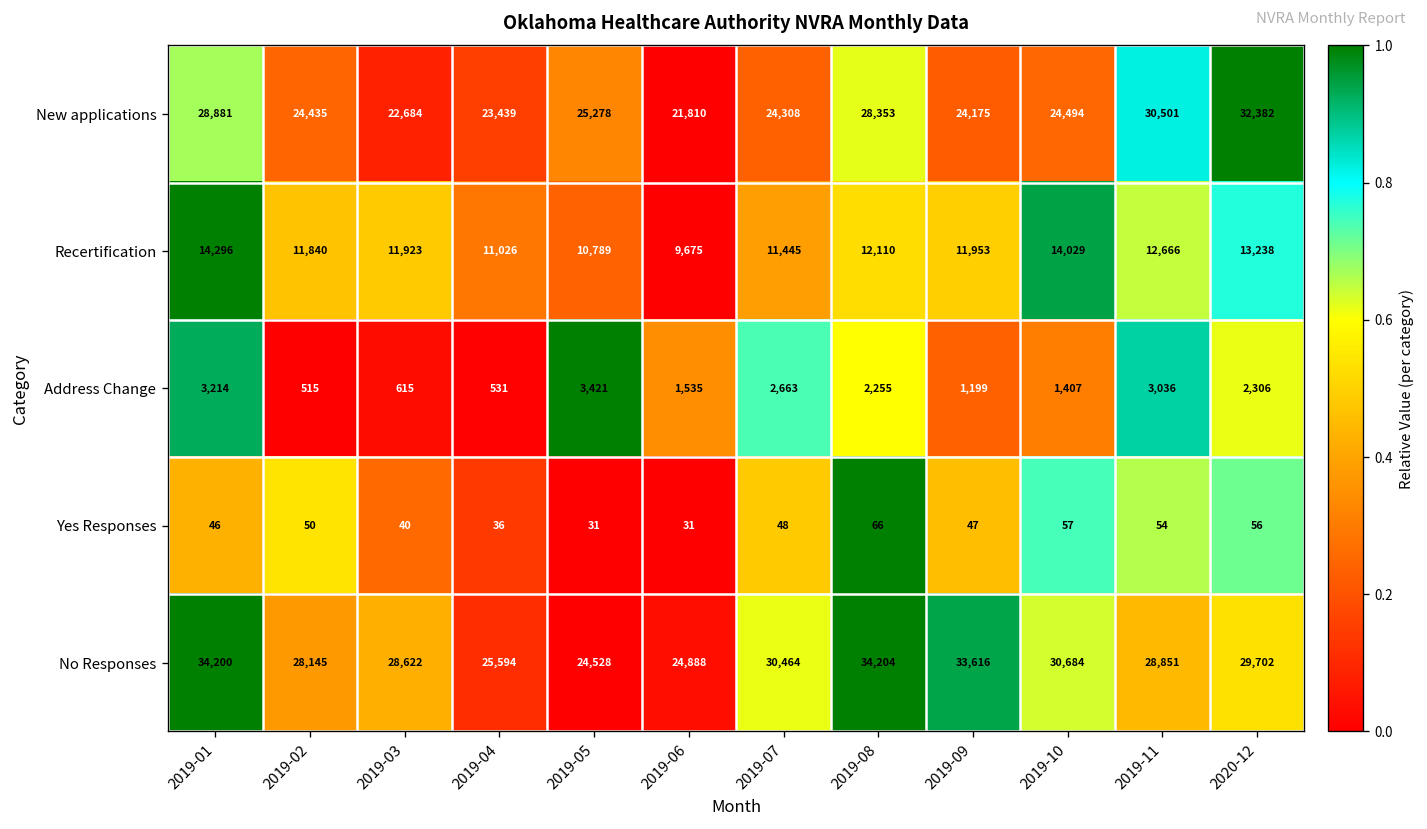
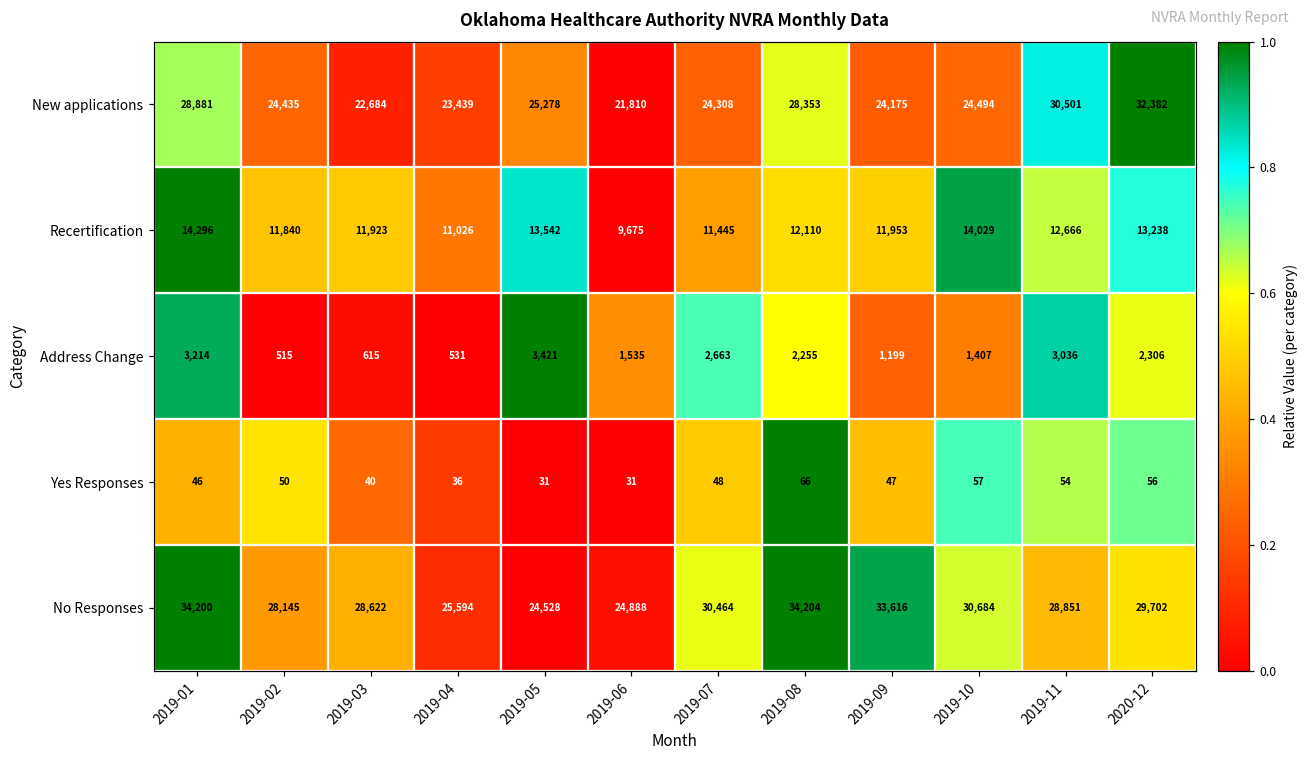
  {
    "New applications": {
      "2019-01": "28,881",
      "2019-02": "24,435",
      "2019-03": "22,684",
      "2019-04": "23,439",
      "2019-05": "25,278",
      "2019-06": "21,810",
      "2019-07": "24,308",
      "2019-08": "28,353",
      "2019-09": "24,175",
      "2019-10": "24,494",
      "2019-11": "30,501",
      "2020-12": "32,382"
    },
    "Recertification": {
      "2019-01": "14,296",
      "2019-02": "11,840",
      "2019-03": "11,923",
      "2019-04": "11,026",
-     "2019-05": "10,789",
+     "2019-05": "13,542",
      "2019-06": "9,675",
      "2019-07": "11,445",
      "2019-08": "12,110",
      "2019-09": "11,953",
      "2019-10": "14,029",
      "2019-11": "12,666",
      "2020-12": "13,238"
    },
    "Address Change": {
      "2019-01": "3,214",
      "2019-02": "515",
      "2019-03": "615",
      "2019-04": "531",
      "2019-05": "3,421",
      "2019-06": "1,535",
      "2019-07": "2,663",
      "2019-08": "2,255",
      "2019-09": "1,199",
      "2019-10": "1,407",
      "2019-11": "3,036",
      "2020-12": "2,306"
    },
    "Yes Responses": {
      "2019-01": "46",
      "2019-02": "50",
      "2019-03": "40",
      "2019-04": "36",
      "2019-05": "31",
      "2019-06": "31",
      "2019-07": "48",
      "2019-08": "66",
      "2019-09": "47",
      "2019-10": "57",
      "2019-11": "54",
      "2020-12": "56"
    },
    "No Responses": {
      "2019-01": "34,200",
      "2019-02": "28,145",
      "2019-03": "28,622",
      "2019-04": "25,594",
      "2019-05": "24,528",
      "2019-06": "24,888",
      "2019-07": "30,464",
      "2019-08": "34,204",
      "2019-09": "33,616",
      "2019-10": "30,684",
      "2019-11": "28,851",
      "2020-12": "29,702"
    }
  }
